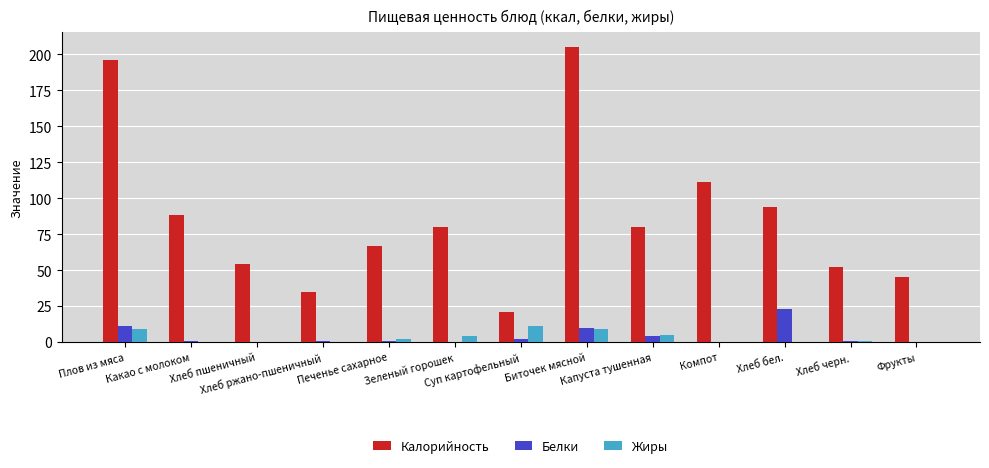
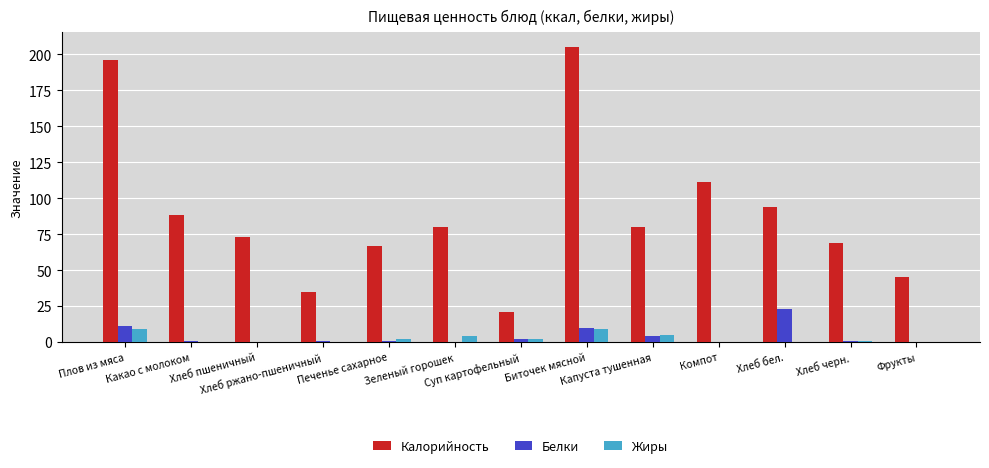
  {
    "Калорийность": {
      "Плов из мяса": 196,
      "Какао с молоком": 88,
-     "Хлеб пшеничный": 54,
+     "Хлеб пшеничный": 73,
      "Хлеб ржано-пшеничный": 35,
      "Печенье сахарное": 67,
      "Зеленый горошек": 80,
      "Суп картофельный": 21,
      "Биточек мясной": 205,
      "Капуста тушенная": 80,
      "Компот": 111,
      "Хлеб бел.": 94,
-     "Хлеб черн.": 52,
+     "Хлеб черн.": 69,
      "Фрукты": 45
    },
    "Белки": {
      "Плов из мяса": 11,
      "Хлеб пшеничный": 0,
      "Зеленый горошек": 0,
      "Суп картофельный": 2,
      "Биточек мясной": 10,
      "Капуста тушенная": 4,
      "Компот": 0,
      "Хлеб бел.": 23,
      "Фрукты": 0
    },
    "Жиры": {
      "Плов из мяса": 9,
      "Какао с молоком": 0,
      "Хлеб пшеничный": 0,
      "Хлеб ржано-пшеничный": 0,
      "Печенье сахарное": 2,
      "Зеленый горошек": 4,
-     "Суп картофельный": 11,
+     "Суп картофельный": 2,
      "Биточек мясной": 9,
      "Капуста тушенная": 5,
      "Компот": 0,
      "Хлеб бел.": 0,
      "Фрукты": 0
    }
  }
